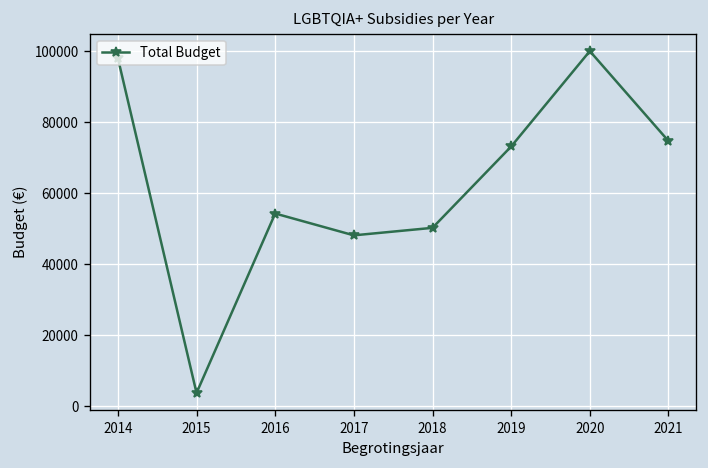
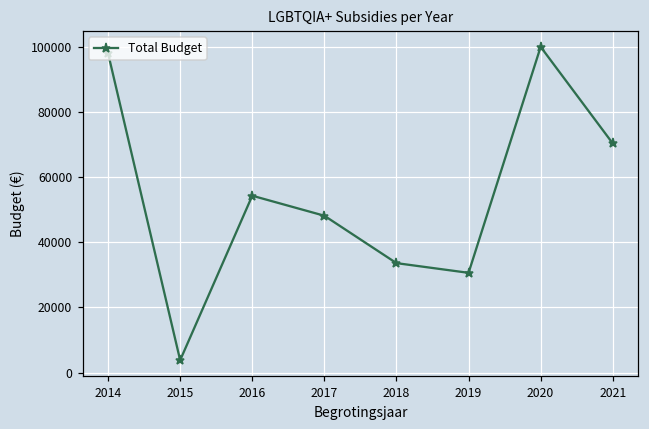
  {
    "2015": 4000,
    "2016": 54000,
    "2017": 48000,
-   "2018": 50000,
-   "2019": 73000,
+   "2018": 34000,
+   "2019": 31000,
    "2020": 100000,
-   "2021": 75000
+   "2021": 70000
  }
